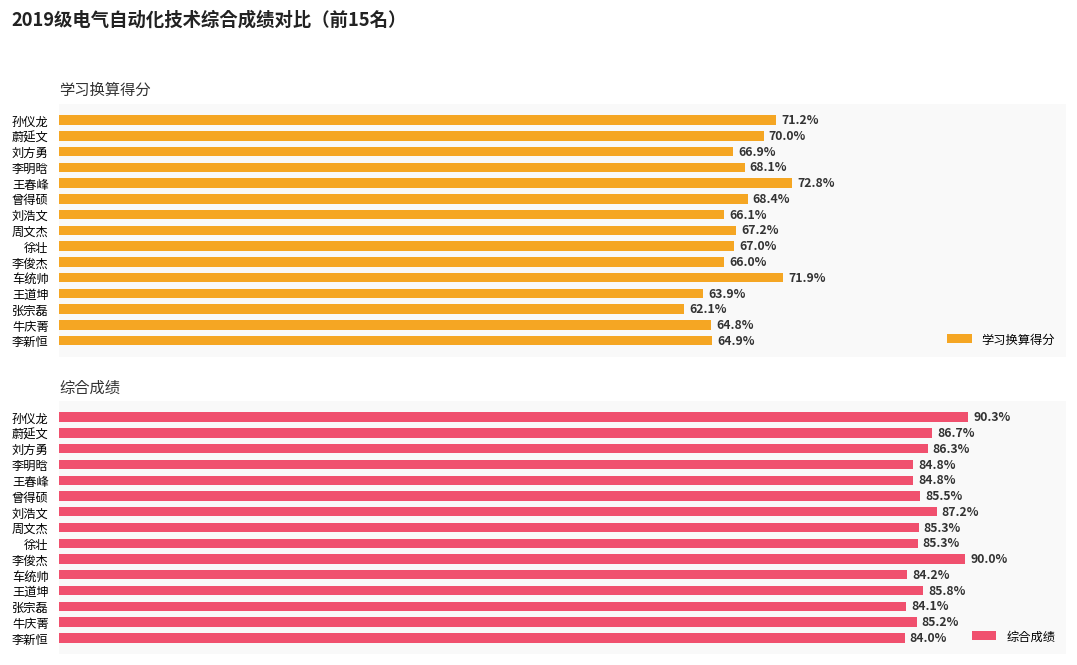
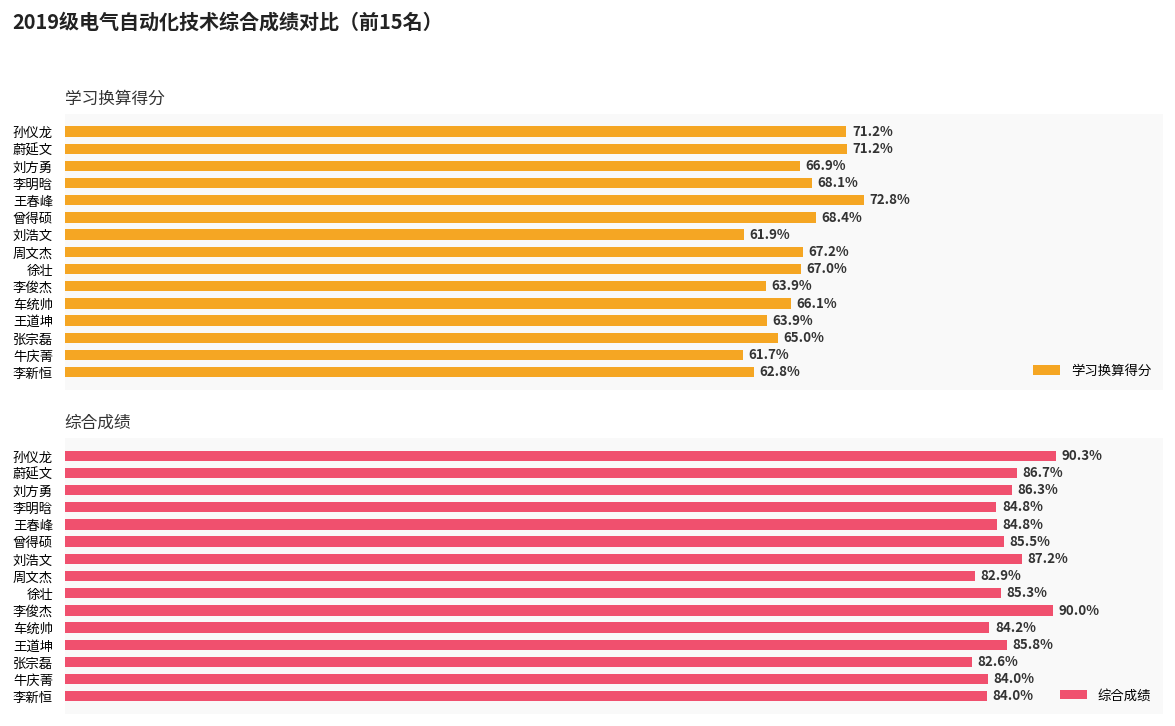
  {
    "学习换算得分": {
      "孙仪龙": "71.2%",
-     "蔚延文": "70.0%",
+     "蔚延文": "71.2%",
      "刘方勇": "66.9%",
      "李明晗": "68.1%",
      "王春峰": "72.8%",
      "曾得硕": "68.4%",
-     "刘浩文": "66.1%",
+     "刘浩文": "61.9%",
      "周文杰": "67.2%",
      "徐壮": "67.0%",
-     "李俊杰": "66.0%",
-     "车统帅": "71.9%",
+     "李俊杰": "63.9%",
+     "车统帅": "66.1%",
      "王道坤": "63.9%",
-     "张宗磊": "62.1%",
-     "牛庆菁": "64.8%",
-     "李新恒": "64.9%"
+     "张宗磊": "65.0%",
+     "牛庆菁": "61.7%",
+     "李新恒": "62.8%"
    },
    "综合成绩": {
      "孙仪龙": "90.3%",
      "蔚延文": "86.7%",
      "刘方勇": "86.3%",
      "李明晗": "84.8%",
      "王春峰": "84.8%",
      "曾得硕": "85.5%",
      "刘浩文": "87.2%",
-     "周文杰": "85.3%",
+     "周文杰": "82.9%",
      "徐壮": "85.3%",
      "李俊杰": "90.0%",
      "车统帅": "84.2%",
      "王道坤": "85.8%",
-     "张宗磊": "84.1%",
-     "牛庆菁": "85.2%",
+     "张宗磊": "82.6%",
+     "牛庆菁": "84.0%",
      "李新恒": "84.0%"
    }
  }
